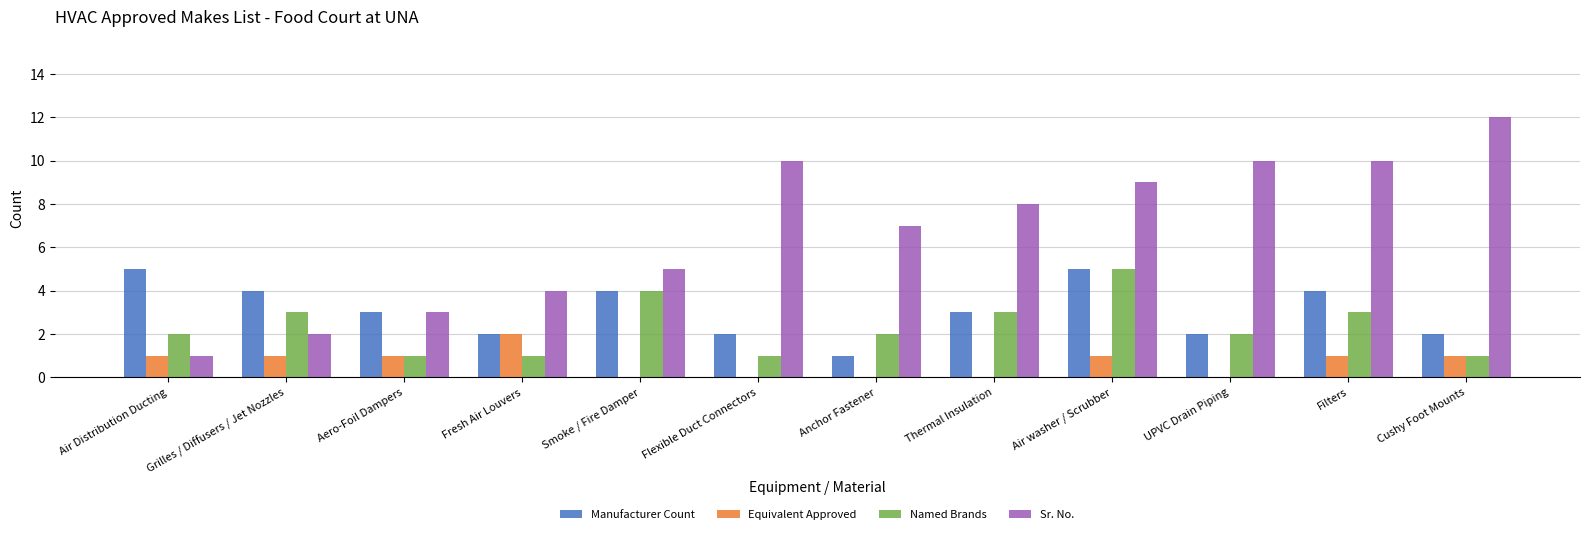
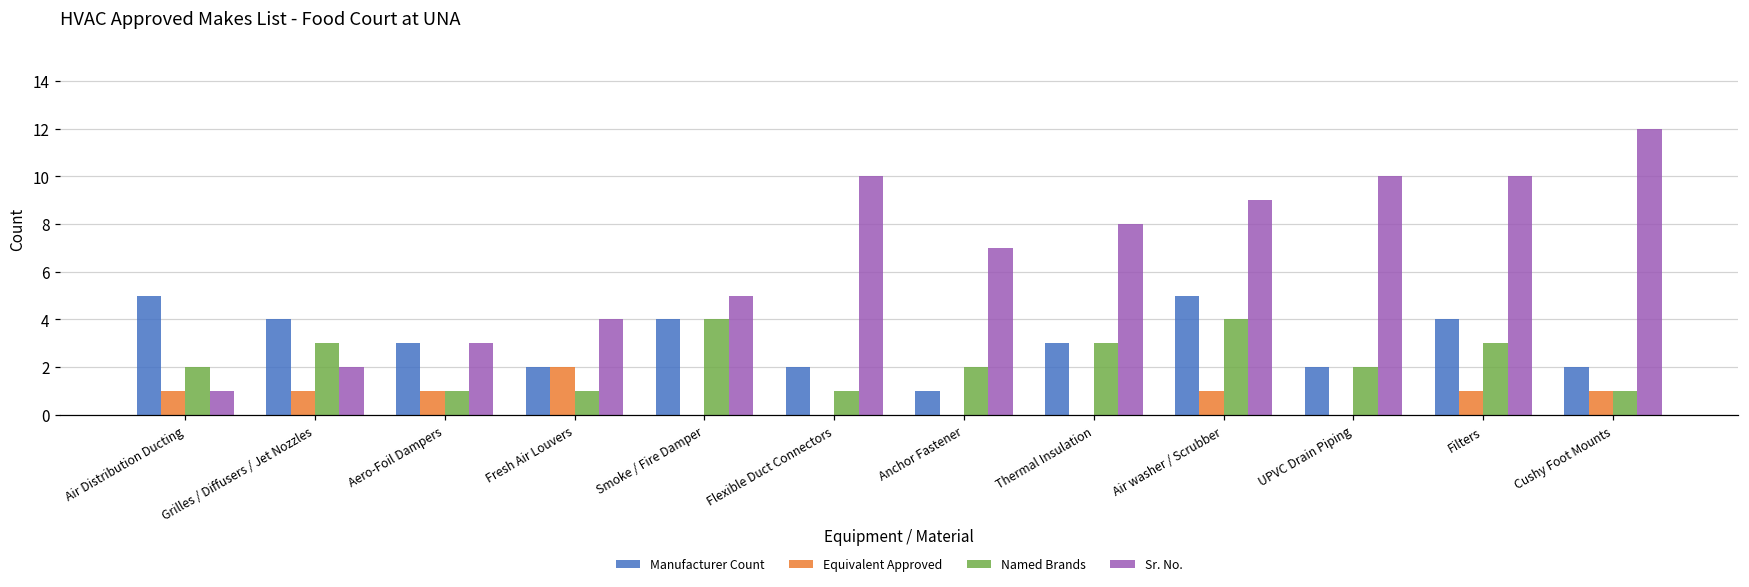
  {
    "Manufacturer Count": {
      "Air Distribution Ducting": 5,
      "Grilles / Diffusers / Jet Nozzles": 4,
      "Aero-Foil Dampers": 3,
      "Fresh Air Louvers": 2,
      "Smoke / Fire Damper": 4,
      "Flexible Duct Connectors": 2,
      "Anchor Fastener": 1,
      "Thermal Insulation": 3,
      "Air washer / Scrubber": 5,
      "UPVC Drain Piping": 2,
      "Filters": 4,
      "Cushy Foot Mounts": 2
    },
    "Equivalent Approved": {
      "Air Distribution Ducting": 1,
      "Grilles / Diffusers / Jet Nozzles": 1,
      "Aero-Foil Dampers": 1,
      "Fresh Air Louvers": 2,
      "Smoke / Fire Damper": 0,
      "Flexible Duct Connectors": 0,
      "Anchor Fastener": 0,
      "Thermal Insulation": 0,
      "Air washer / Scrubber": 1,
      "UPVC Drain Piping": 0,
      "Filters": 1,
      "Cushy Foot Mounts": 1
    },
    "Named Brands": {
      "Air Distribution Ducting": 2,
      "Grilles / Diffusers / Jet Nozzles": 3,
      "Aero-Foil Dampers": 1,
      "Fresh Air Louvers": 1,
      "Smoke / Fire Damper": 4,
      "Flexible Duct Connectors": 1,
      "Anchor Fastener": 2,
      "Thermal Insulation": 3,
-     "Air washer / Scrubber": 5,
+     "Air washer / Scrubber": 4,
      "UPVC Drain Piping": 2,
      "Filters": 3,
      "Cushy Foot Mounts": 1
    },
    "Sr. No.": {
      "Air Distribution Ducting": 1,
      "Grilles / Diffusers / Jet Nozzles": 2,
      "Aero-Foil Dampers": 3,
      "Fresh Air Louvers": 4,
      "Smoke / Fire Damper": 5,
      "Flexible Duct Connectors": 10,
      "Anchor Fastener": 7,
      "Thermal Insulation": 8,
      "Air washer / Scrubber": 9,
      "UPVC Drain Piping": 10,
      "Filters": 10,
      "Cushy Foot Mounts": 12
    }
  }
